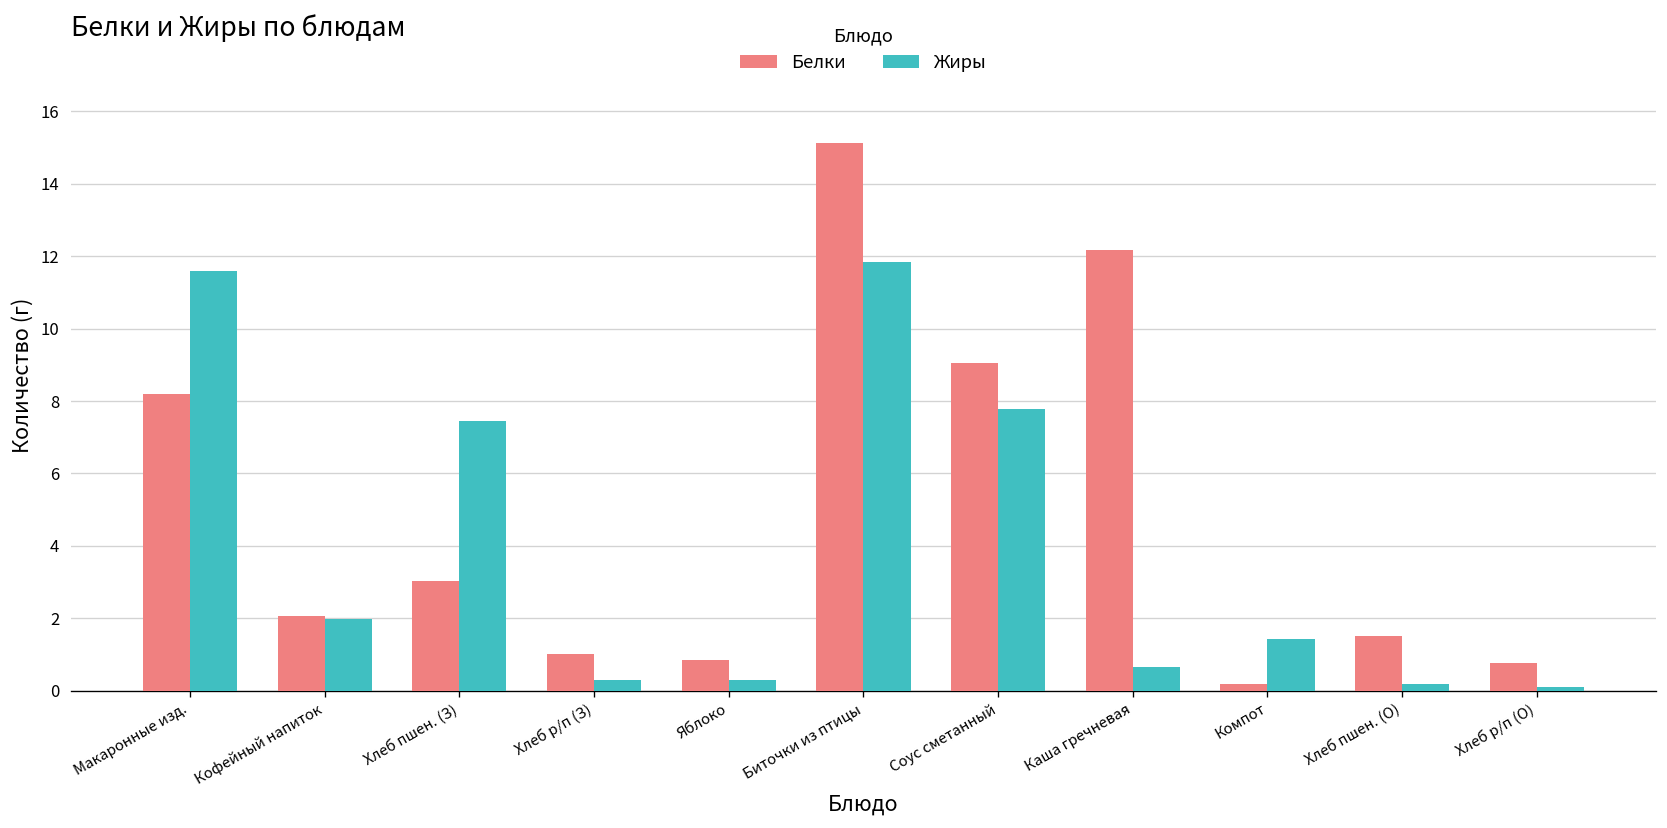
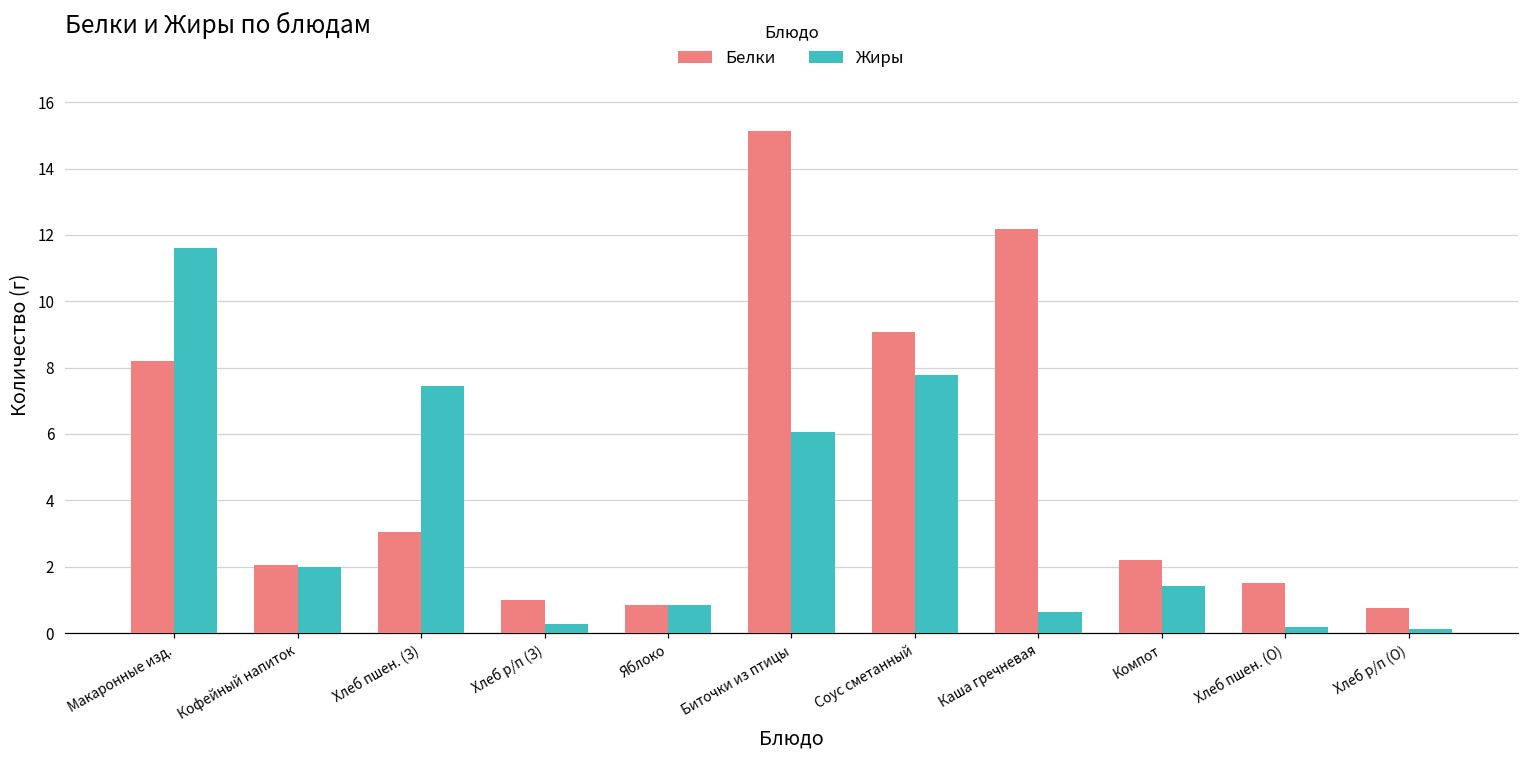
  {
    "Белки": {
      "Макаронные изд.": 8.2,
      "Кофейный напиток": 2.1,
      "Хлеб пшен. (З)": 3.0,
      "Хлеб р/п (З)": 1.0,
      "Яблоко": 0.8,
      "Биточки из птицы": 15.1,
      "Соус сметанный": 9.1,
      "Каша гречневая": 12.2,
-     "Компот": 0.2,
+     "Компот": 2.2,
      "Хлеб пшен. (О)": 1.5,
      "Хлеб р/п (О)": 0.8
    },
    "Жиры": {
      "Макаронные изд.": 11.6,
      "Кофейный напиток": 2.0,
      "Хлеб пшен. (З)": 7.5,
      "Хлеб р/п (З)": 0.3,
-     "Яблоко": 0.3,
-     "Биточки из птицы": 11.9,
+     "Яблоко": 0.8,
+     "Биточки из птицы": 6.1,
      "Соус сметанный": 7.8,
      "Каша гречневая": 0.7,
      "Компот": 1.4,
      "Хлеб пшен. (О)": 0.2,
      "Хлеб р/п (О)": 0.1
    }
  }
